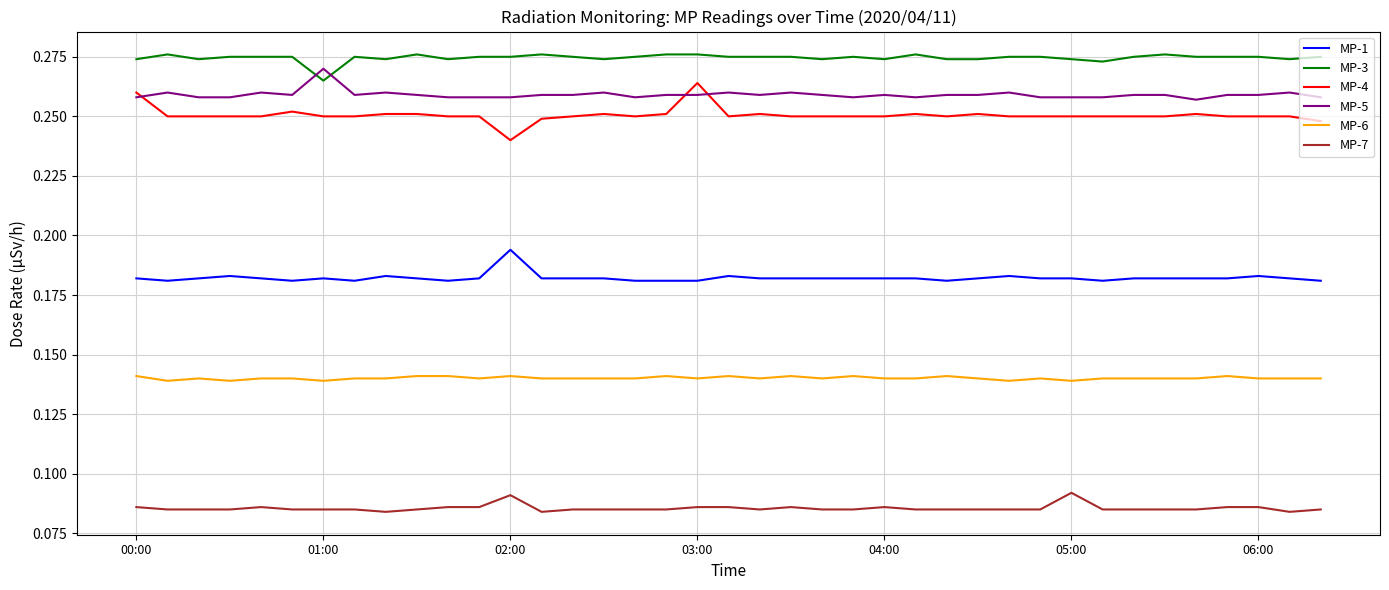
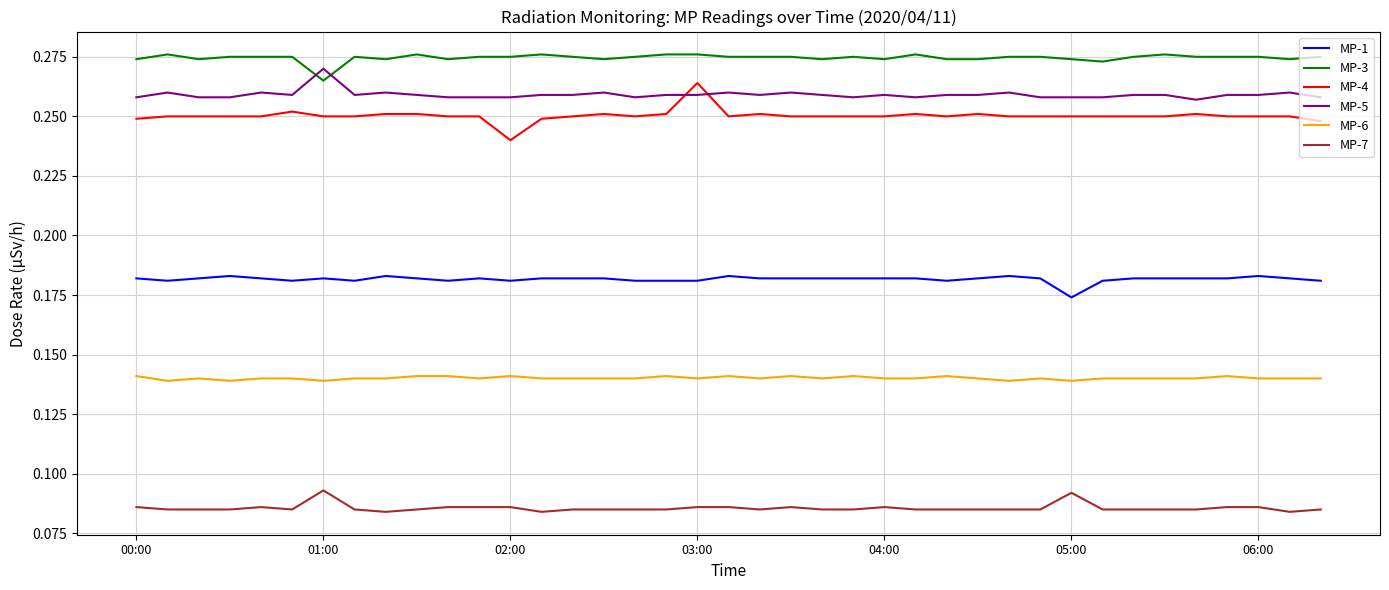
  {
    "MP-1": {
      "00:00": 0.182,
      "01:00": 0.182,
-     "02:00": 0.194,
+     "02:00": 0.181,
      "03:00": 0.181,
      "04:00": 0.182,
-     "05:00": 0.182,
+     "05:00": 0.174,
      "06:00": 0.183
    },
    "MP-3": {
      "00:00": 0.274,
      "01:00": 0.265,
      "02:00": 0.275,
      "03:00": 0.276,
      "04:00": 0.274,
      "05:00": 0.274,
      "06:00": 0.275
    },
    "MP-4": {
-     "00:00": 0.260,
+     "00:00": 0.249,
      "01:00": 0.250,
      "02:00": 0.240,
      "03:00": 0.264,
      "04:00": 0.250,
      "05:00": 0.250,
      "06:00": 0.250
    },
    "MP-5": {
      "00:00": 0.258,
      "01:00": 0.270,
      "02:00": 0.258,
      "03:00": 0.259,
      "04:00": 0.259,
      "05:00": 0.258,
      "06:00": 0.259
    },
    "MP-6": {
      "00:00": 0.141,
      "01:00": 0.139,
      "02:00": 0.141,
      "03:00": 0.140,
      "04:00": 0.140,
      "05:00": 0.139,
      "06:00": 0.140
    },
    "MP-7": {
      "00:00": 0.086,
-     "01:00": 0.085,
-     "02:00": 0.091,
+     "01:00": 0.093,
+     "02:00": 0.086,
      "03:00": 0.086,
      "04:00": 0.086,
      "05:00": 0.092,
      "06:00": 0.086
    }
  }
